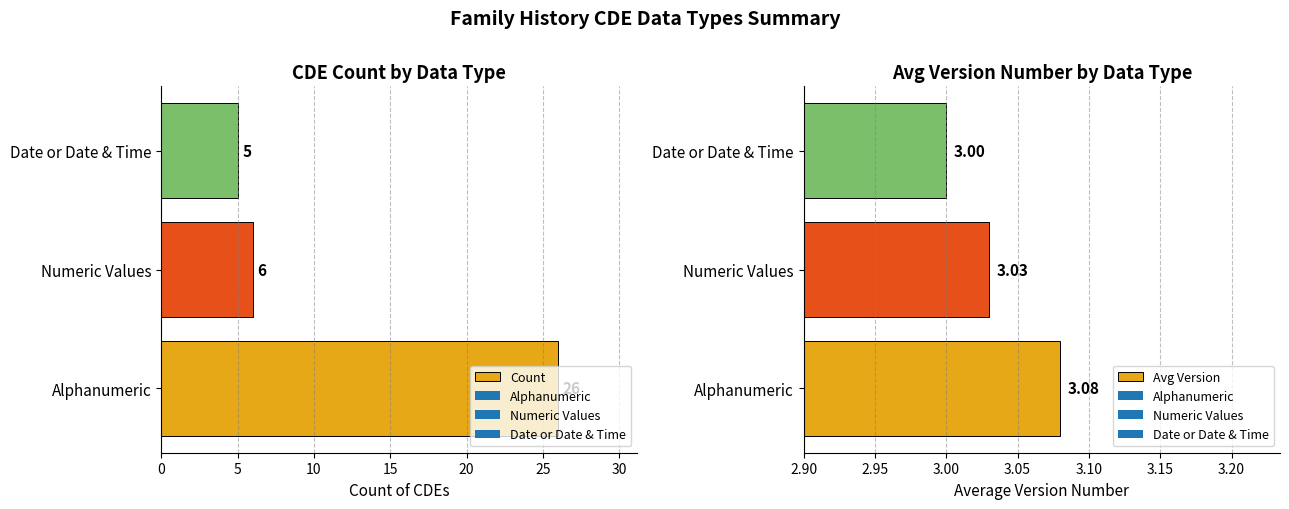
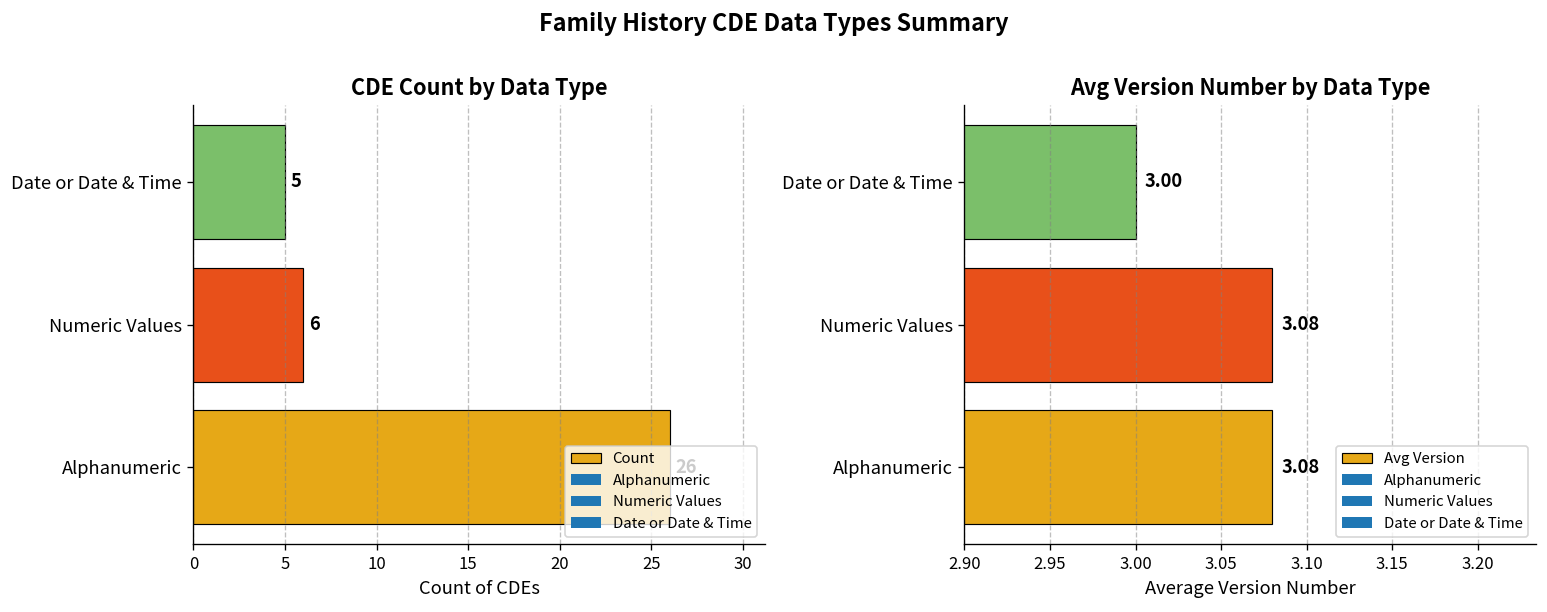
  {
    "CDE Count by Data Type": {
      "Date or Date & Time": 5,
      "Numeric Values": 6
    },
    "Avg Version Number by Data Type": {
      "Date or Date & Time": 3.00,
-     "Numeric Values": 3.03,
+     "Numeric Values": 3.08,
      "Alphanumeric": 3.08
    }
  }
